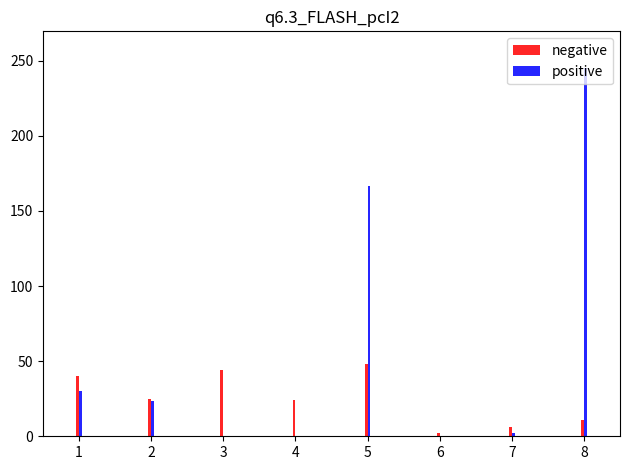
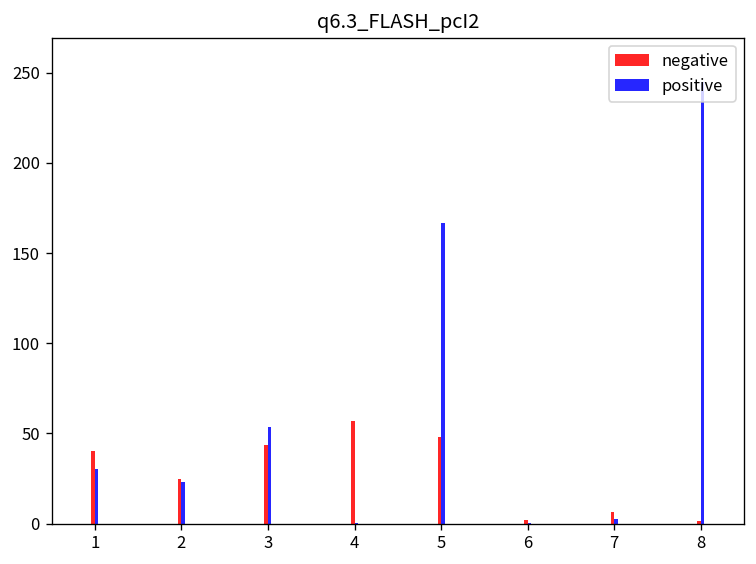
  {
    "negative": {
      "1": 40,
      "2": 25,
      "3": 44,
-     "4": 24,
+     "4": 57,
      "5": 48,
      "6": 2,
      "7": 6,
-     "8": 11
+     "8": 1
    },
    "positive": {
      "1": 30,
      "2": 23,
-     "3": 0,
+     "3": 53,
      "5": 167,
      "7": 2
    }
  }
